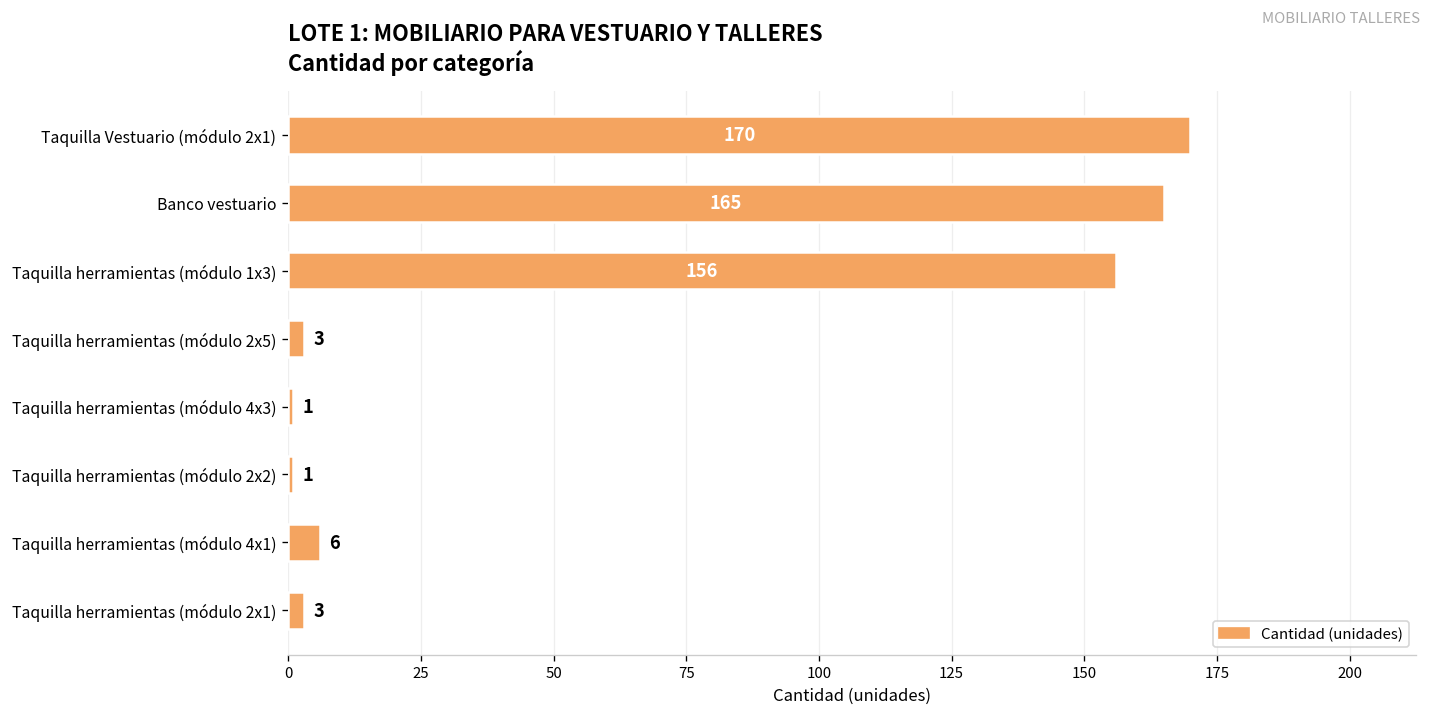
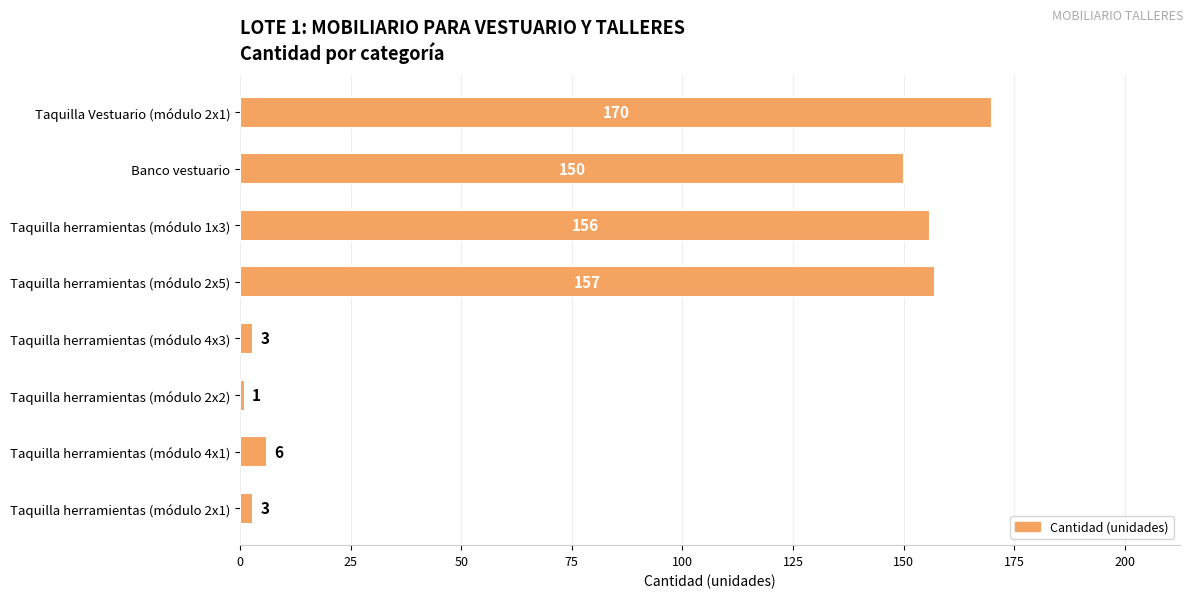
  {
    "Taquilla Vestuario (módulo 2x1)": 170,
-   "Banco vestuario": 165,
+   "Banco vestuario": 150,
    "Taquilla herramientas (módulo 1x3)": 156,
-   "Taquilla herramientas (módulo 2x5)": 3,
-   "Taquilla herramientas (módulo 4x3)": 1,
+   "Taquilla herramientas (módulo 2x5)": 157,
+   "Taquilla herramientas (módulo 4x3)": 3,
    "Taquilla herramientas (módulo 2x2)": 1,
    "Taquilla herramientas (módulo 4x1)": 6,
    "Taquilla herramientas (módulo 2x1)": 3
  }
